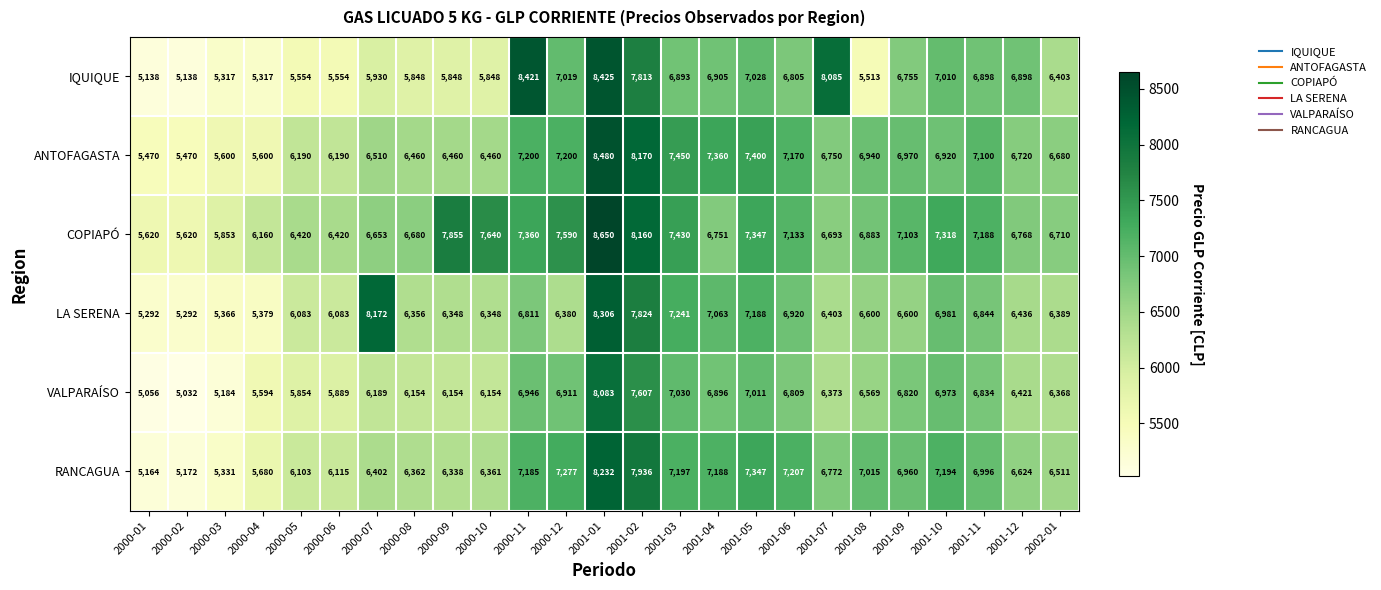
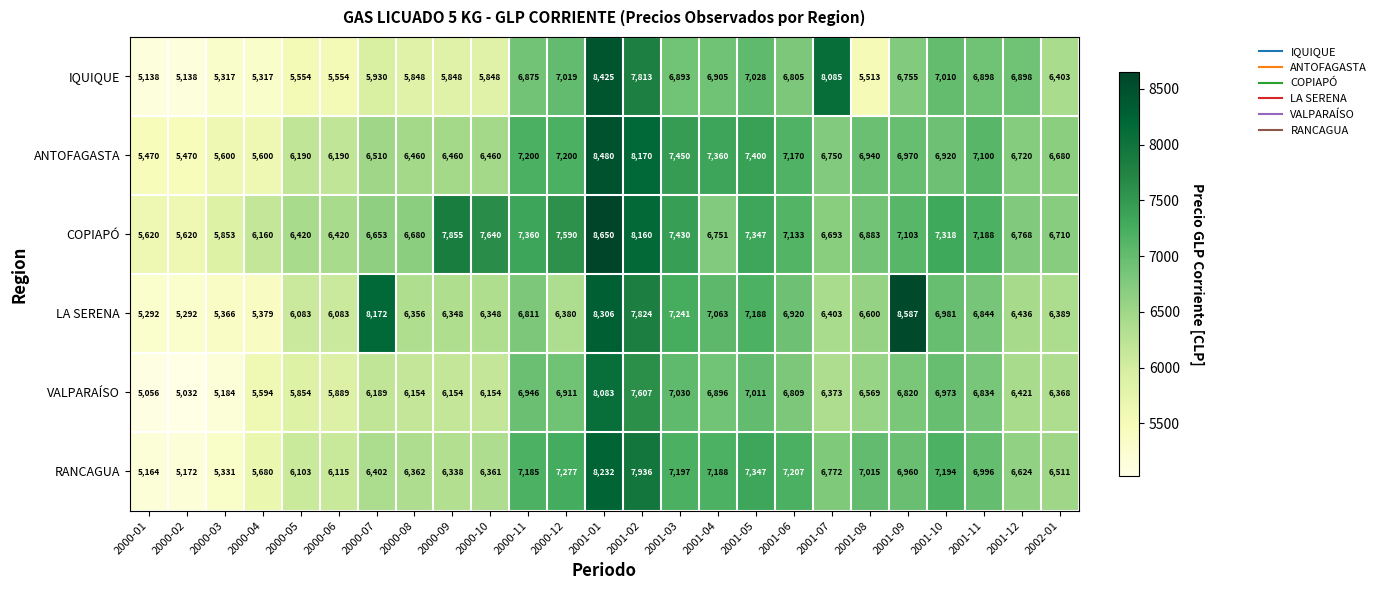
  {
    "IQUIQUE": {
      "2000-01": "5,138",
      "2000-02": "5,138",
      "2000-03": "5,317",
      "2000-04": "5,317",
      "2000-05": "5,554",
      "2000-06": "5,554",
      "2000-07": "5,930",
      "2000-08": "5,848",
      "2000-09": "5,848",
      "2000-10": "5,848",
-     "2000-11": "8,421",
+     "2000-11": "6,875",
      "2000-12": "7,019",
      "2001-01": "8,425",
      "2001-02": "7,813",
      "2001-03": "6,893",
      "2001-04": "6,905",
      "2001-05": "7,028",
      "2001-06": "6,805",
      "2001-07": "8,085",
      "2001-08": "5,513",
      "2001-09": "6,755",
      "2001-10": "7,010",
      "2001-11": "6,898",
      "2001-12": "6,898",
      "2002-01": "6,403"
    },
    "ANTOFAGASTA": {
      "2000-01": "5,470",
      "2000-02": "5,470",
      "2000-03": "5,600",
      "2000-04": "5,600",
      "2000-05": "6,190",
      "2000-06": "6,190",
      "2000-07": "6,510",
      "2000-08": "6,460",
      "2000-09": "6,460",
      "2000-10": "6,460",
      "2000-11": "7,200",
      "2000-12": "7,200",
      "2001-01": "8,480",
      "2001-02": "8,170",
      "2001-03": "7,450",
      "2001-04": "7,360",
      "2001-05": "7,400",
      "2001-06": "7,170",
      "2001-07": "6,750",
      "2001-08": "6,940",
      "2001-09": "6,970",
      "2001-10": "6,920",
      "2001-11": "7,100",
      "2001-12": "6,720",
      "2002-01": "6,680"
    },
    "COPIAPÓ": {
      "2000-01": "5,620",
      "2000-02": "5,620",
      "2000-03": "5,853",
      "2000-04": "6,160",
      "2000-05": "6,420",
      "2000-06": "6,420",
      "2000-07": "6,653",
      "2000-08": "6,680",
      "2000-09": "7,855",
      "2000-10": "7,640",
      "2000-11": "7,360",
      "2000-12": "7,590",
      "2001-01": "8,650",
      "2001-02": "8,160",
      "2001-03": "7,430",
      "2001-04": "6,751",
      "2001-05": "7,347",
      "2001-06": "7,133",
      "2001-07": "6,693",
      "2001-08": "6,883",
      "2001-09": "7,103",
      "2001-10": "7,318",
      "2001-11": "7,188",
      "2001-12": "6,768",
      "2002-01": "6,710"
    },
    "LA SERENA": {
      "2000-01": "5,292",
      "2000-02": "5,292",
      "2000-03": "5,366",
      "2000-04": "5,379",
      "2000-05": "6,083",
      "2000-06": "6,083",
      "2000-07": "8,172",
      "2000-08": "6,356",
      "2000-09": "6,348",
      "2000-10": "6,348",
      "2000-11": "6,811",
      "2000-12": "6,380",
      "2001-01": "8,306",
      "2001-02": "7,824",
      "2001-03": "7,241",
      "2001-04": "7,063",
      "2001-05": "7,188",
      "2001-06": "6,920",
      "2001-07": "6,403",
      "2001-08": "6,600",
-     "2001-09": "6,600",
+     "2001-09": "8,587",
      "2001-10": "6,981",
      "2001-11": "6,844",
      "2001-12": "6,436",
      "2002-01": "6,389"
    },
    "VALPARAÍSO": {
      "2000-01": "5,056",
      "2000-02": "5,032",
      "2000-03": "5,184",
      "2000-04": "5,594",
      "2000-05": "5,854",
      "2000-06": "5,889",
      "2000-07": "6,189",
      "2000-08": "6,154",
      "2000-09": "6,154",
      "2000-10": "6,154",
      "2000-11": "6,946",
      "2000-12": "6,911",
      "2001-01": "8,083",
      "2001-02": "7,607",
      "2001-03": "7,030",
      "2001-04": "6,896",
      "2001-05": "7,011",
      "2001-06": "6,809",
      "2001-07": "6,373",
      "2001-08": "6,569",
      "2001-09": "6,820",
      "2001-10": "6,973",
      "2001-11": "6,834",
      "2001-12": "6,421",
      "2002-01": "6,368"
    },
    "RANCAGUA": {
      "2000-01": "5,164",
      "2000-02": "5,172",
      "2000-03": "5,331",
      "2000-04": "5,680",
      "2000-05": "6,103",
      "2000-06": "6,115",
      "2000-07": "6,402",
      "2000-08": "6,362",
      "2000-09": "6,338",
      "2000-10": "6,361",
      "2000-11": "7,185",
      "2000-12": "7,277",
      "2001-01": "8,232",
      "2001-02": "7,936",
      "2001-03": "7,197",
      "2001-04": "7,188",
      "2001-05": "7,347",
      "2001-06": "7,207",
      "2001-07": "6,772",
      "2001-08": "7,015",
      "2001-09": "6,960",
      "2001-10": "7,194",
      "2001-11": "6,996",
      "2001-12": "6,624",
      "2002-01": "6,511"
    }
  }
